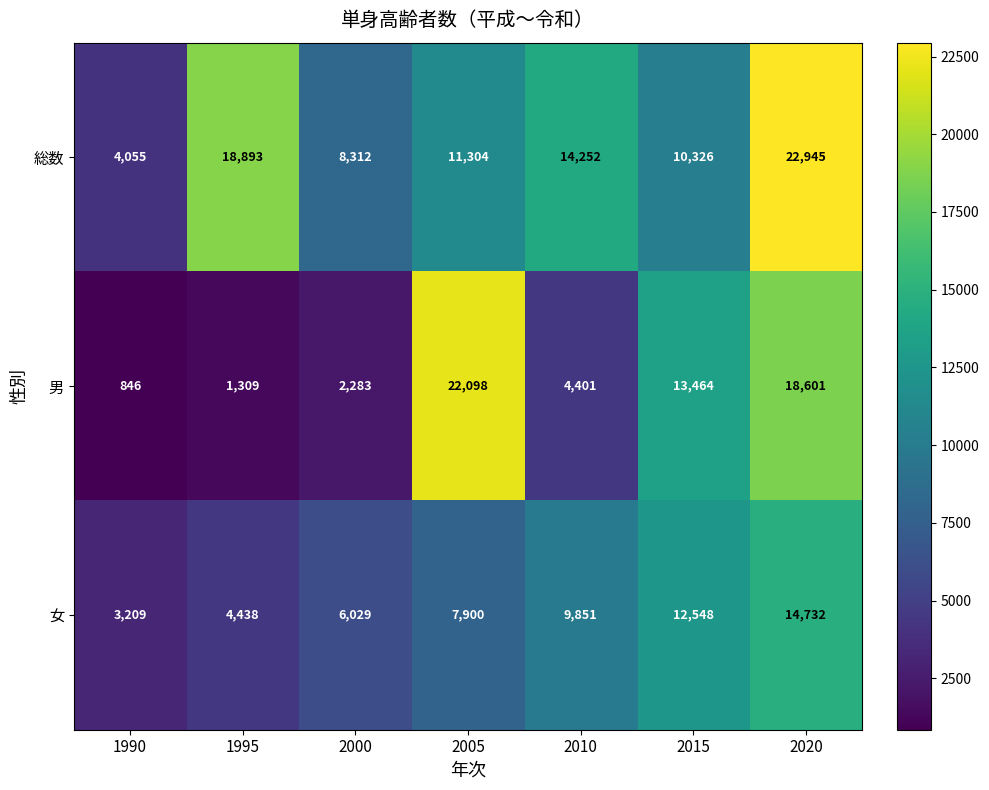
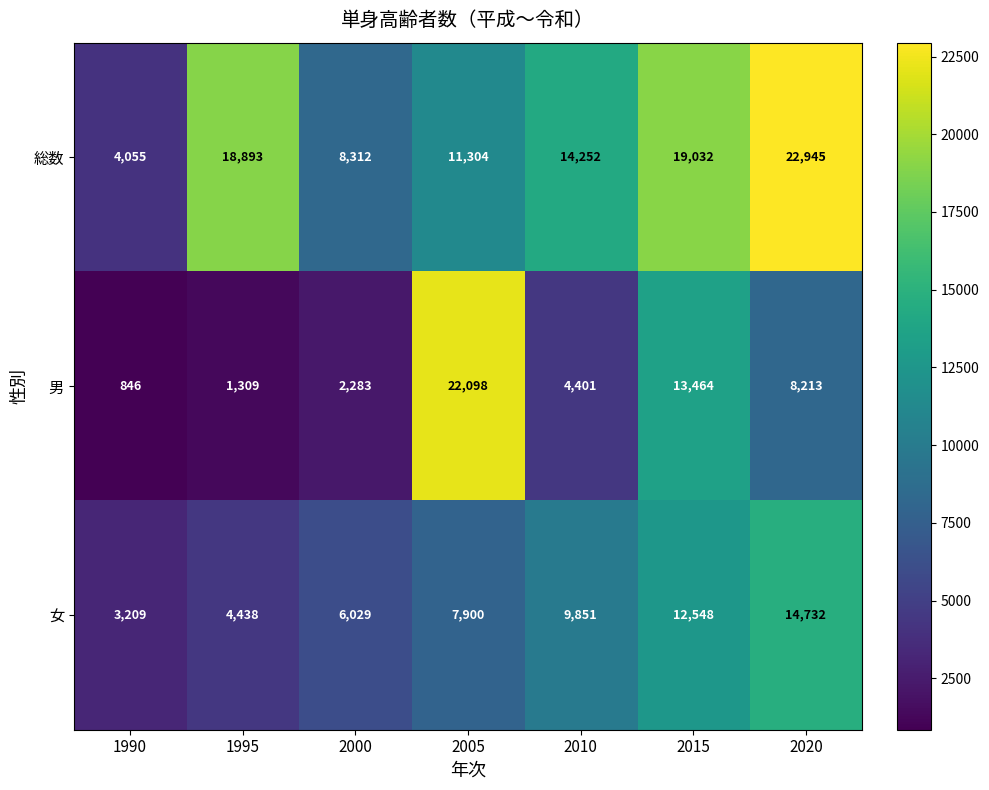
  {
    "総数": {
      "1990": "4,055",
      "1995": "18,893",
      "2000": "8,312",
      "2005": "11,304",
      "2010": "14,252",
-     "2015": "10,326",
+     "2015": "19,032",
      "2020": "22,945"
    },
    "男": {
      "1990": "846",
      "1995": "1,309",
      "2000": "2,283",
      "2005": "22,098",
      "2010": "4,401",
      "2015": "13,464",
-     "2020": "18,601"
+     "2020": "8,213"
    },
    "女": {
      "1990": "3,209",
      "1995": "4,438",
      "2000": "6,029",
      "2005": "7,900",
      "2010": "9,851",
      "2015": "12,548",
      "2020": "14,732"
    }
  }
